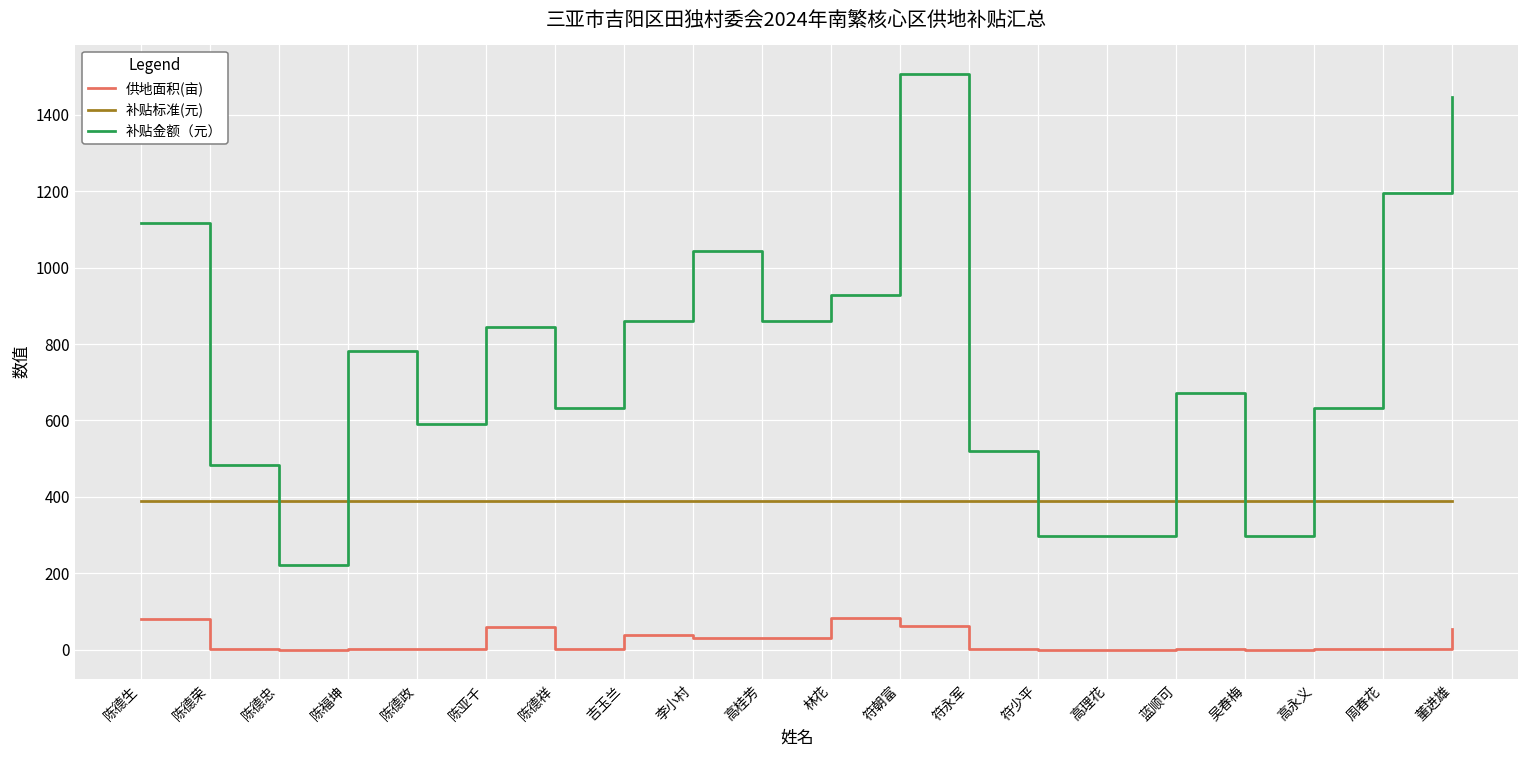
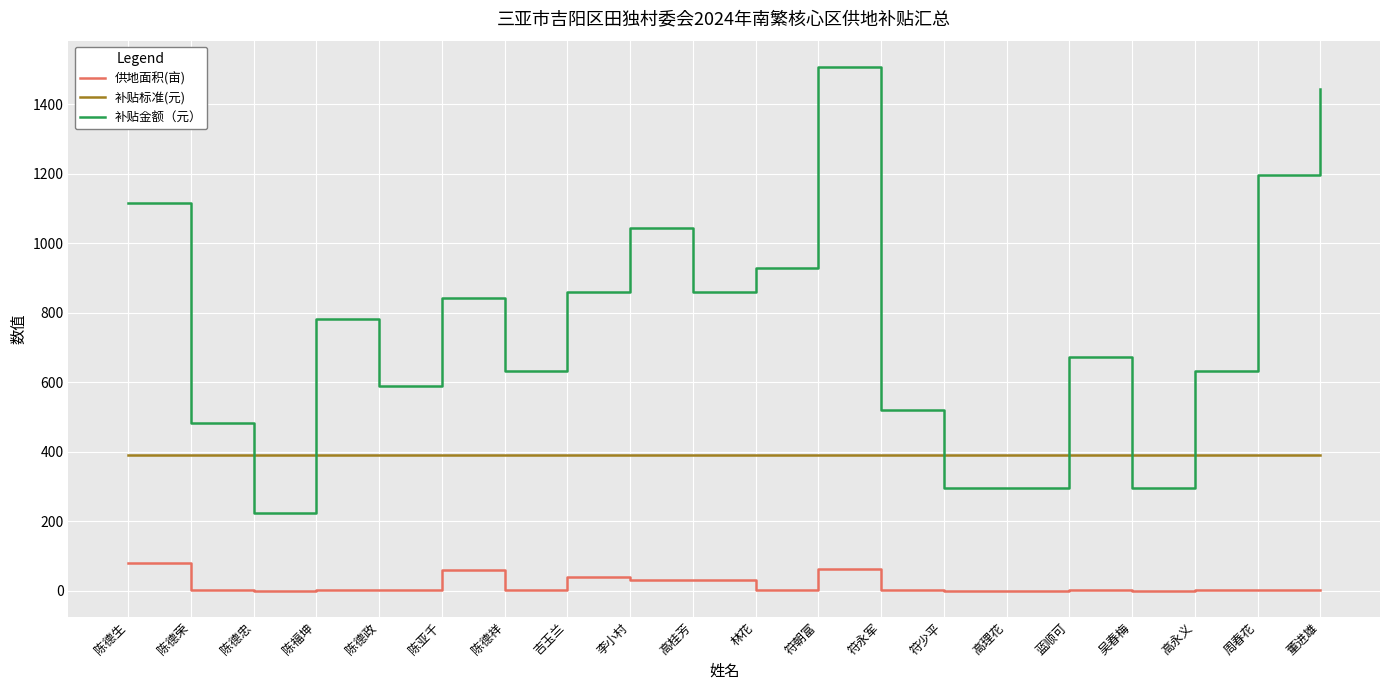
  {
    "供地面积(亩)": {
      "陈德生": 80,
      "陈德荣": 0,
      "陈德忠": 0,
      "陈福坤": 0,
      "陈德政": 0,
      "陈亚千": 60,
      "陈德祥": 0,
      "吉玉兰": 40,
      "李小村": 30,
      "高桂芳": 30,
-     "林花": 80,
+     "林花": 0,
      "符朝富": 60,
      "符永军": 0,
      "符少平": 0,
      "高理花": 0,
      "蓝顺可": 0,
      "吴春梅": 0,
      "高永义": 0,
      "周春花": 0,
-     "董进雄": 60
+     "董进雄": 0
    },
    "补贴标准(元)": {
      "陈德生": 390,
      "陈德荣": 390,
      "陈德忠": 390,
      "陈福坤": 390,
      "陈德政": 390,
      "陈亚千": 390,
      "陈德祥": 390,
      "吉玉兰": 390,
      "李小村": 390,
      "高桂芳": 390,
      "林花": 390,
      "符朝富": 390,
      "符永军": 390,
      "符少平": 390,
      "高理花": 390,
      "蓝顺可": 390,
      "吴春梅": 390,
      "高永义": 390,
      "周春花": 390,
      "董进雄": 390
    },
    "补贴金额（元）": {
      "陈德生": 1120,
      "陈德荣": 480,
      "陈德忠": 220,
      "陈福坤": 780,
      "陈德政": 590,
      "陈亚千": 840,
      "陈德祥": 630,
      "吉玉兰": 860,
      "李小村": 1040,
      "高桂芳": 860,
      "林花": 930,
      "符朝富": 1510,
      "符永军": 520,
      "符少平": 300,
      "高理花": 300,
      "蓝顺可": 670,
      "吴春梅": 300,
      "高永义": 630,
      "周春花": 1190,
      "董进雄": 1440
    }
  }
